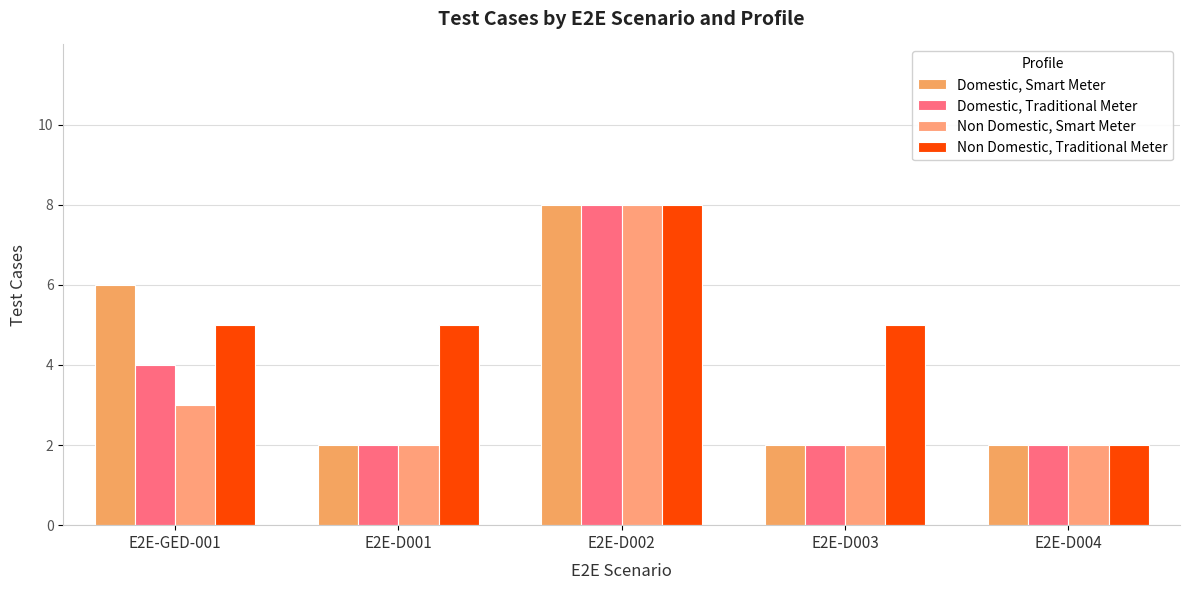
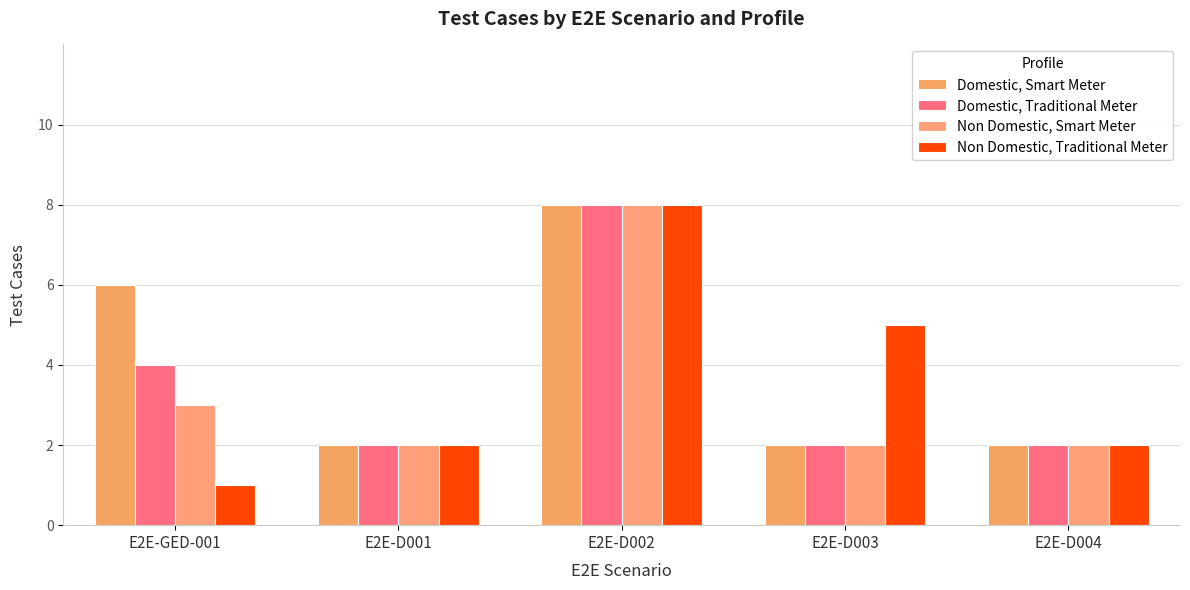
  {
    "Non Domestic, Traditional Meter": {
-     "E2E-GED-001": 5,
-     "E2E-D001": 5,
+     "E2E-GED-001": 1,
+     "E2E-D001": 2,
      "E2E-D002": 8,
      "E2E-D003": 5,
      "E2E-D004": 2
    }
  }
